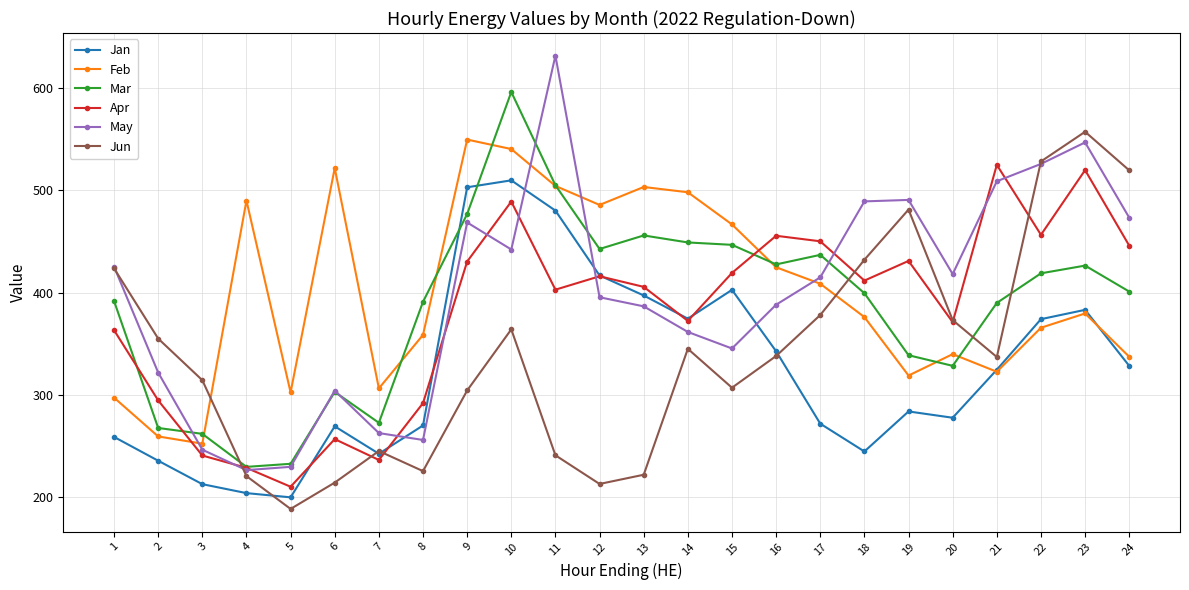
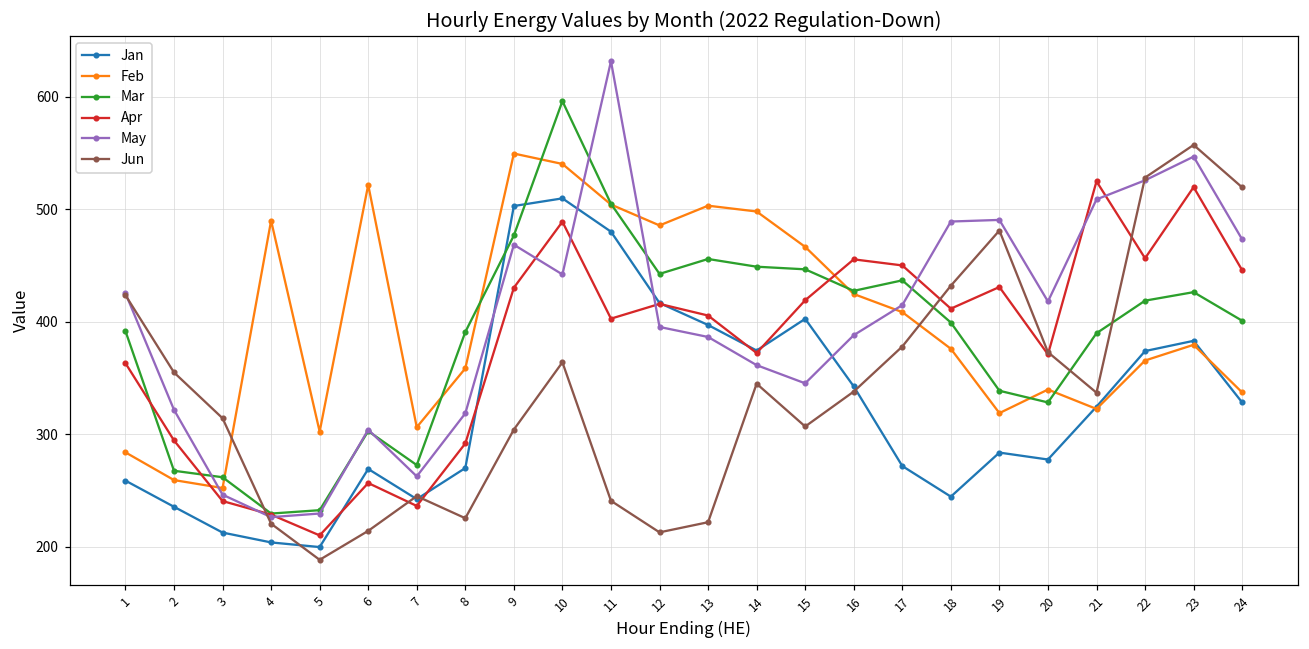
  {
    "Jan": {
      "1": 259,
      "2": 236,
      "3": 213,
      "4": 204,
      "5": 200,
      "6": 269,
      "7": 243,
      "8": 270,
      "9": 503,
      "10": 510,
      "11": 480,
      "13": 397,
      "15": 403,
      "16": 343,
      "17": 272,
      "18": 245,
      "19": 284,
      "20": 278,
      "22": 374,
      "23": 383,
      "24": 328
    },
    "Feb": {
-     "1": 297,
+     "1": 284,
      "2": 259,
      "3": 252,
      "4": 490,
      "5": 302,
      "6": 522,
      "7": 306,
      "8": 359,
      "9": 549,
      "10": 540,
      "12": 486,
      "13": 503,
      "14": 498,
      "15": 466,
      "16": 425,
      "17": 409,
      "18": 376,
      "19": 319,
      "20": 340,
      "22": 366,
      "23": 380,
      "24": 337
    },
    "Mar": {
      "1": 392,
      "2": 268,
      "3": 262,
      "5": 233,
      "7": 273,
      "8": 391,
      "9": 477,
      "10": 596,
      "12": 442,
      "13": 456,
      "14": 449,
      "15": 447,
      "16": 427,
      "17": 437,
      "18": 399,
      "19": 339,
      "20": 328,
      "21": 390,
      "22": 419,
      "23": 426,
      "24": 401
    },
    "Apr": {
      "1": 363,
      "2": 295,
      "3": 241,
      "5": 210,
      "6": 257,
      "7": 236,
      "8": 292,
      "9": 430,
      "10": 489,
      "11": 403,
      "13": 406,
      "15": 419,
      "16": 455,
      "17": 450,
      "18": 412,
      "19": 431,
      "21": 525,
      "22": 456,
      "23": 520,
      "24": 446
    },
    "May": {
      "2": 322,
      "3": 246,
      "5": 230,
      "7": 263,
-     "8": 256,
+     "8": 319,
      "9": 468,
      "10": 442,
      "11": 631,
      "12": 395,
      "13": 386,
      "14": 361,
      "15": 345,
      "16": 388,
      "17": 415,
      "18": 489,
      "19": 490,
      "20": 418,
      "21": 509,
      "23": 547,
      "24": 473
    },
    "Jun": {
      "2": 355,
      "3": 314,
      "4": 221,
      "5": 189,
      "6": 214,
      "7": 245,
      "8": 226,
      "9": 304,
      "10": 364,
      "11": 241,
      "12": 213,
      "13": 222,
      "14": 345,
      "15": 307,
      "16": 338,
      "17": 378,
      "18": 432,
      "19": 481,
      "21": 337,
      "23": 557,
      "24": 519
    }
  }
